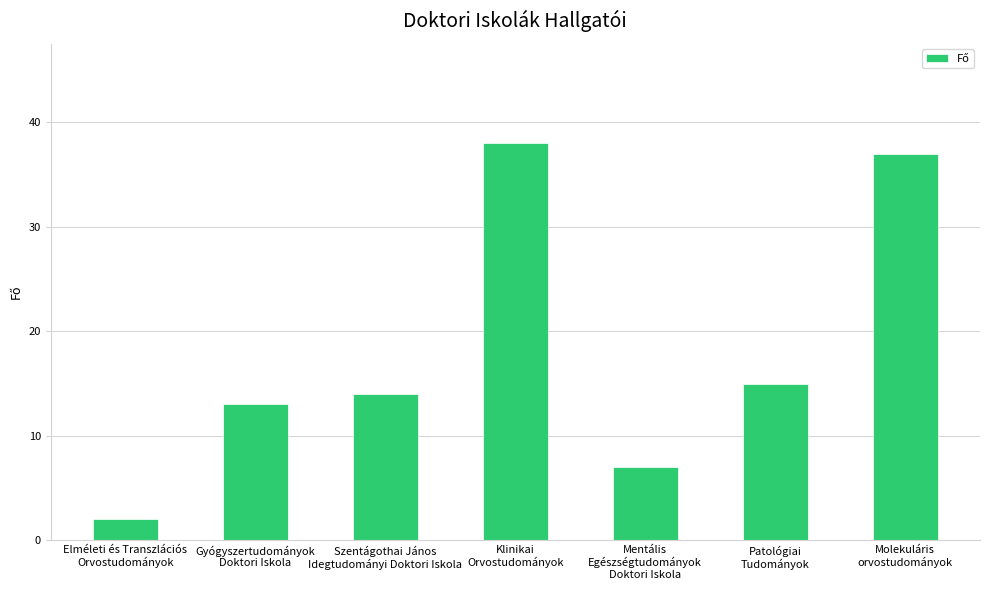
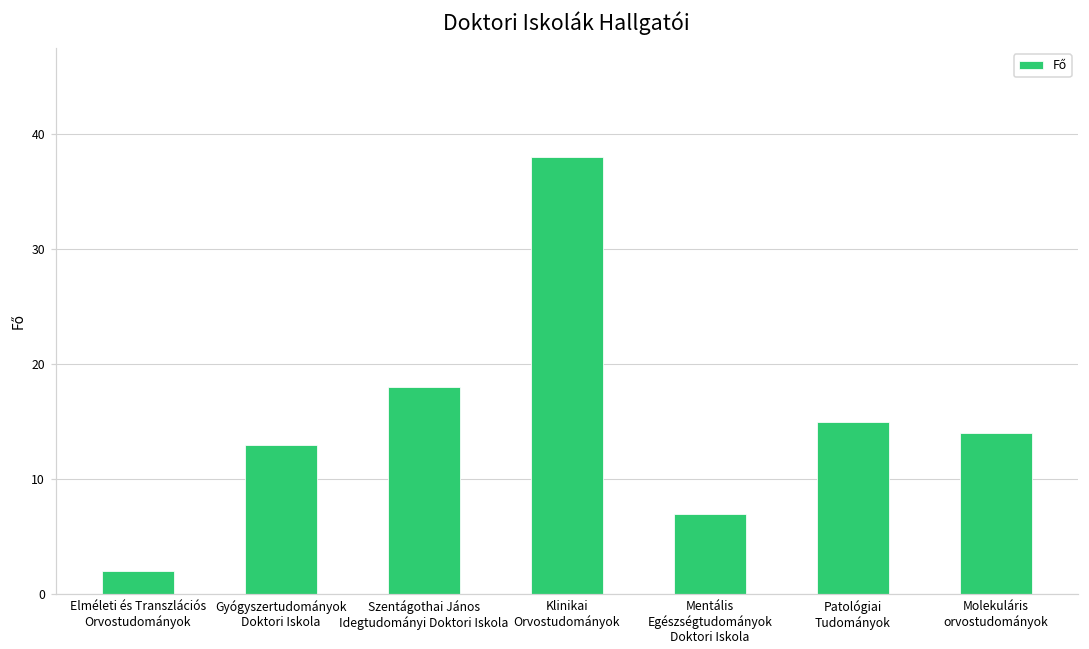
  {
    "Elméleti és Transzlációs Orvostudományok": 2,
    "Gyógyszertudományok Doktori Iskola": 13,
-   "Szentágothai János Idegtudományi Doktori Iskola": 14,
+   "Szentágothai János Idegtudományi Doktori Iskola": 18,
    "Klinikai Orvostudományok": 38,
    "Mentális Egészségtudományok Doktori Iskola": 7,
    "Patológiai Tudományok": 15,
-   "Molekuláris orvostudományok": 37
+   "Molekuláris orvostudományok": 14
  }
